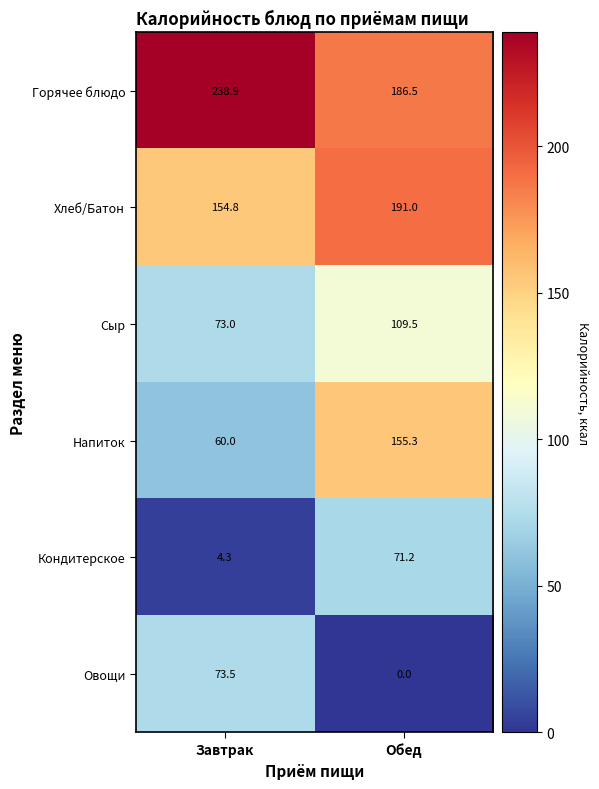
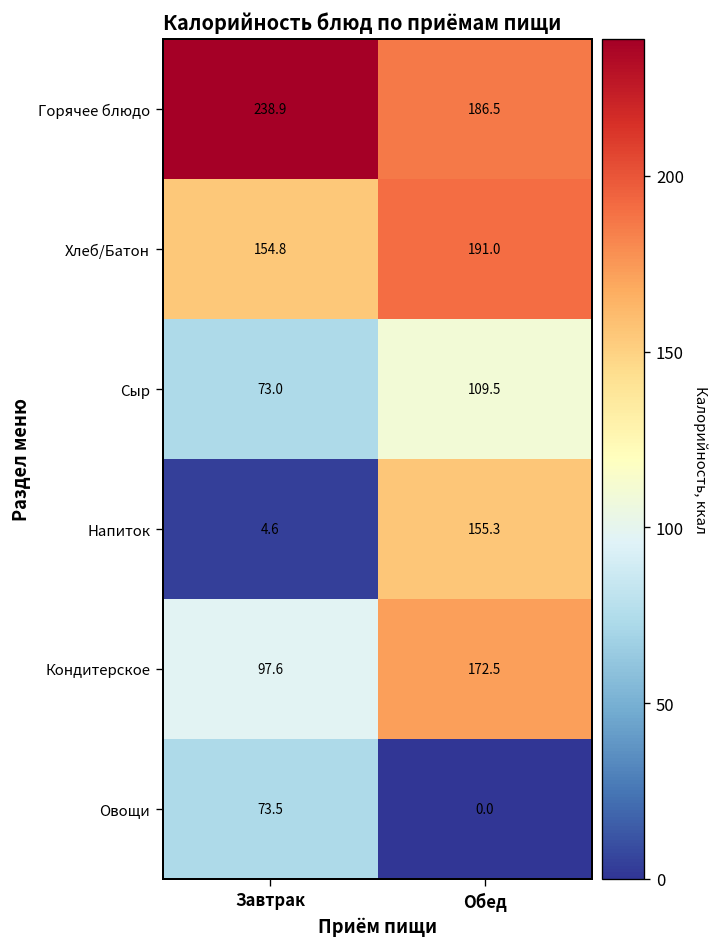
  {
    "Горячее блюдо": {
      "Завтрак": 238.9,
      "Обед": 186.5
    },
    "Хлеб/Батон": {
      "Завтрак": 154.8,
      "Обед": 191.0
    },
    "Сыр": {
      "Завтрак": 73.0,
      "Обед": 109.5
    },
    "Напиток": {
-     "Завтрак": 60.0,
+     "Завтрак": 4.6,
      "Обед": 155.3
    },
    "Кондитерское": {
-     "Завтрак": 4.3,
-     "Обед": 71.2
+     "Завтрак": 97.6,
+     "Обед": 172.5
    },
    "Овощи": {
      "Завтрак": 73.5,
      "Обед": 0.0
    }
  }
